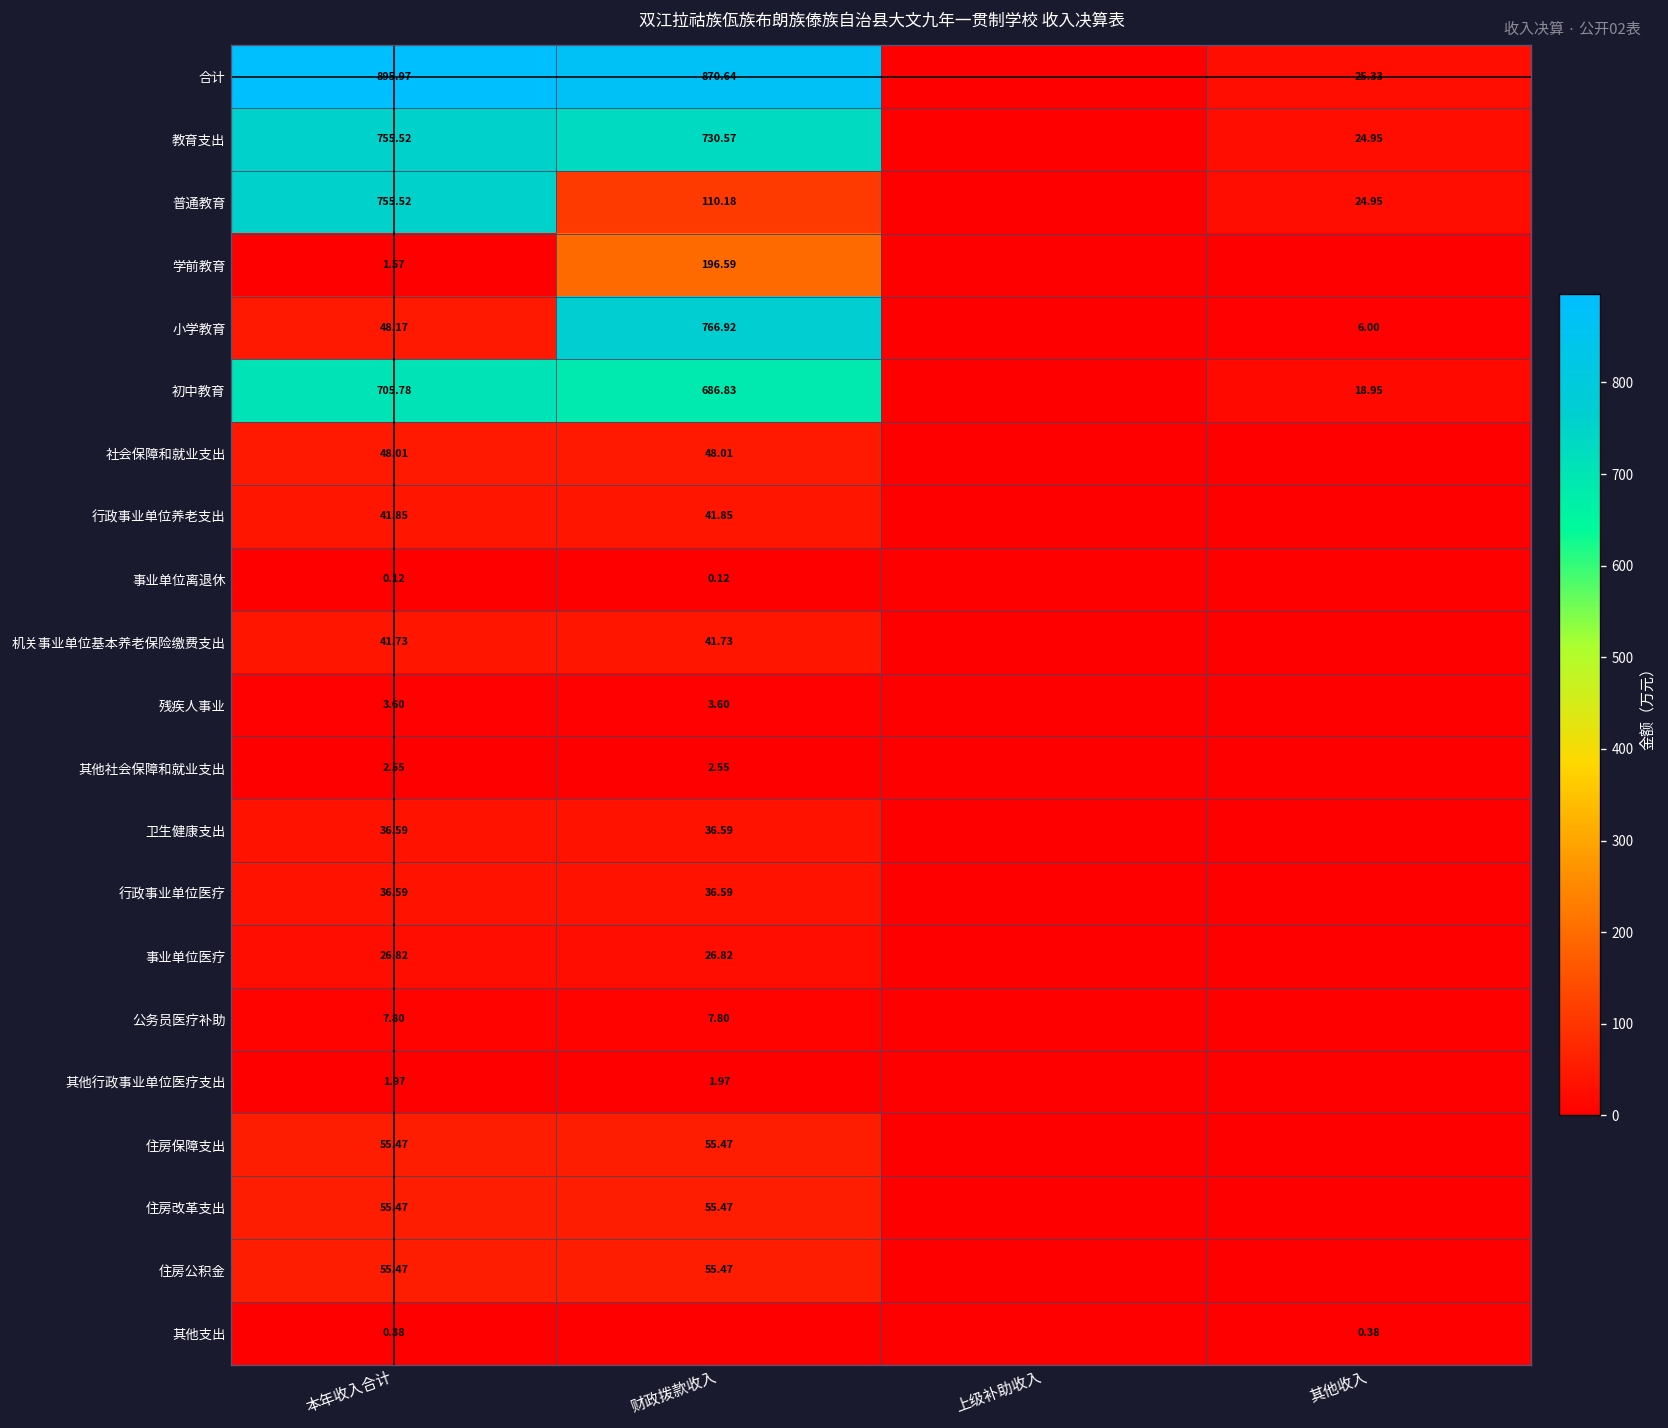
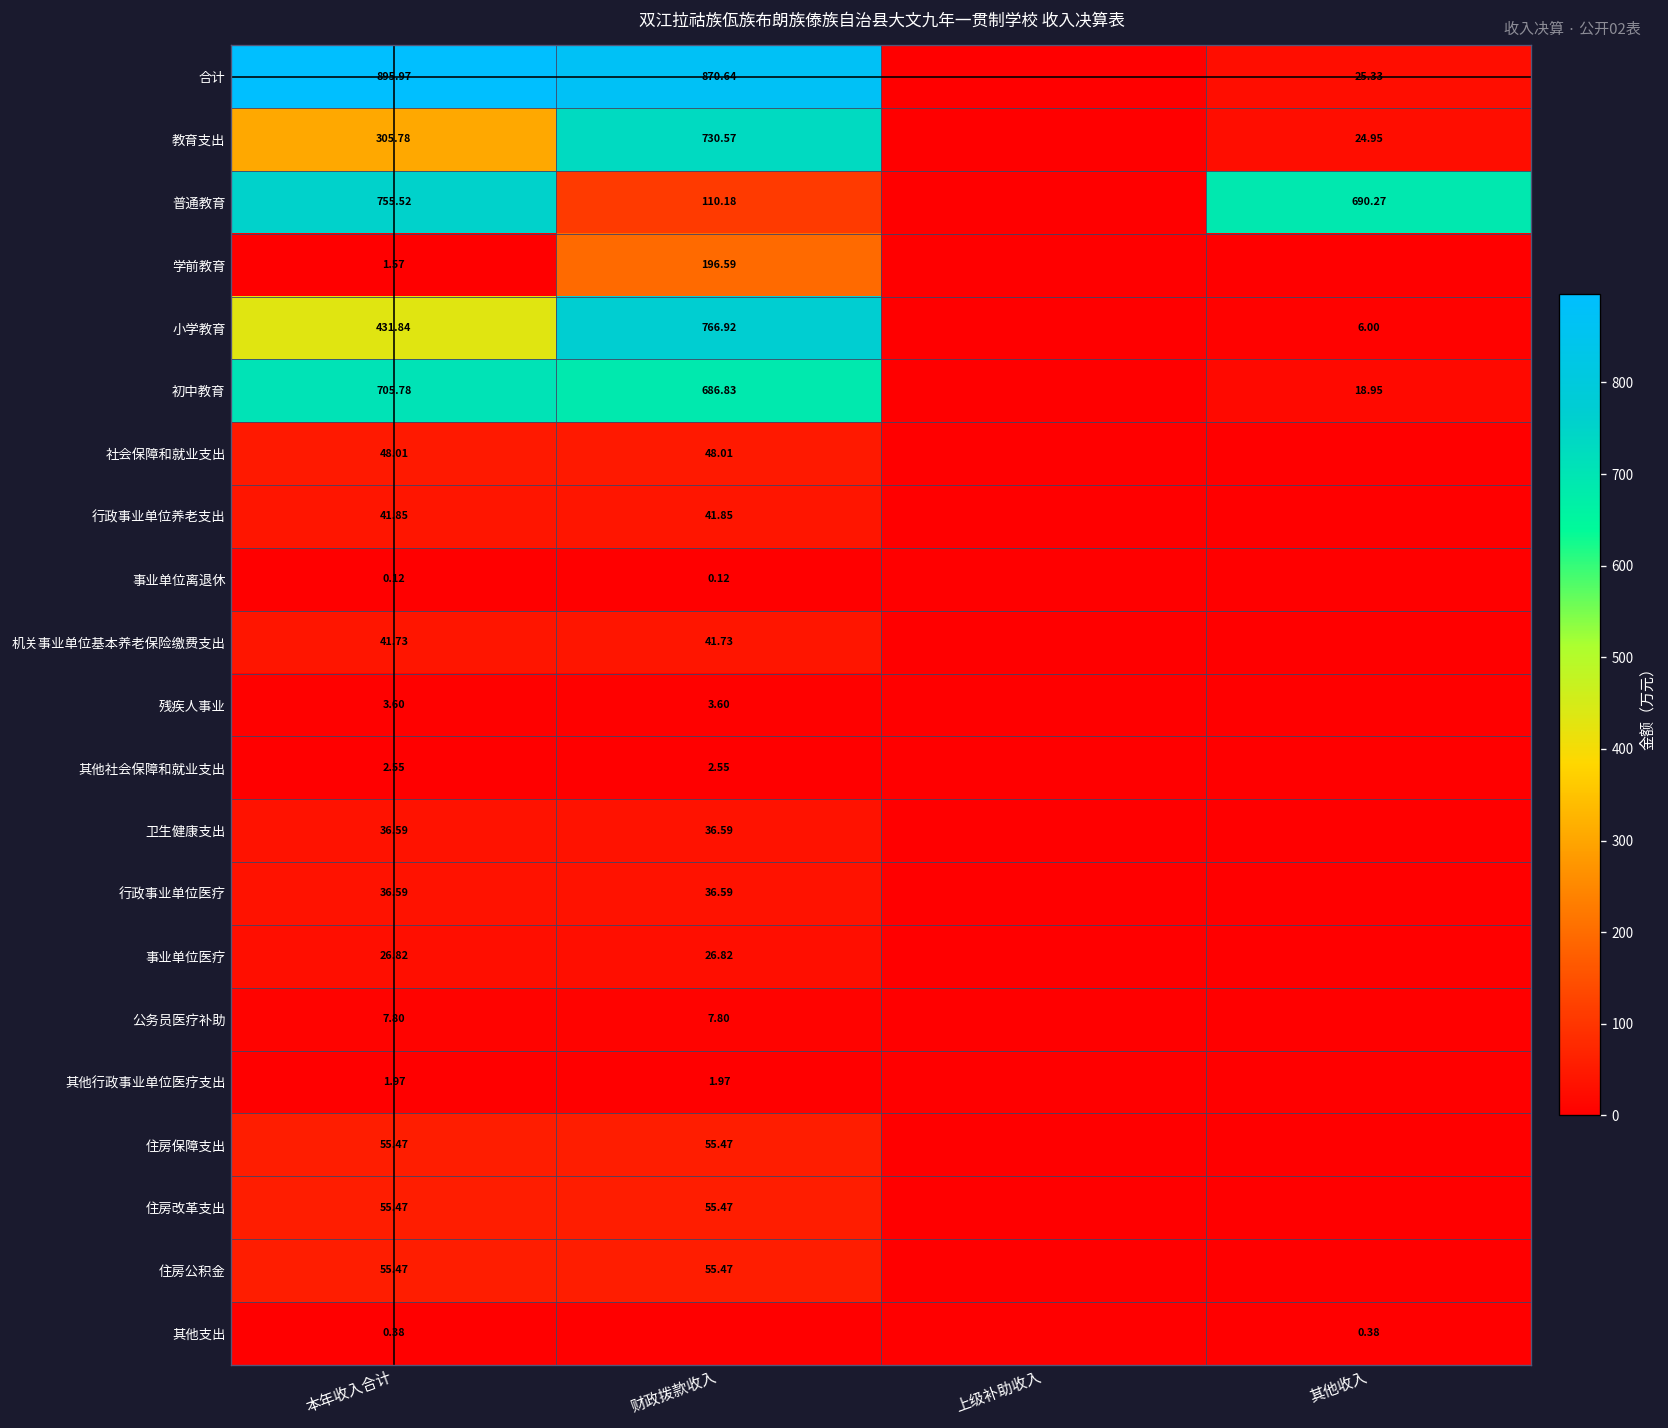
  {
    "合计": {
      "本年收入合计": 895.97,
      "财政拨款收入": 870.64,
      "其他收入": 25.33
    },
    "教育支出": {
-     "本年收入合计": 755.52,
+     "本年收入合计": 305.78,
      "财政拨款收入": 730.57,
      "其他收入": 24.95
    },
    "普通教育": {
      "本年收入合计": 755.52,
      "财政拨款收入": 110.18,
-     "其他收入": 24.95
+     "其他收入": 690.27
    },
    "学前教育": {
      "本年收入合计": 1.57,
      "财政拨款收入": 196.59
    },
    "小学教育": {
-     "本年收入合计": 48.17,
+     "本年收入合计": 431.84,
      "财政拨款收入": 766.92,
      "其他收入": 6.00
    },
    "初中教育": {
      "本年收入合计": 705.78,
      "财政拨款收入": 686.83,
      "其他收入": 18.95
    },
    "社会保障和就业支出": {
      "本年收入合计": 48.01,
      "财政拨款收入": 48.01
    },
    "行政事业单位养老支出": {
      "本年收入合计": 41.85,
      "财政拨款收入": 41.85
    },
    "事业单位离退休": {
      "本年收入合计": 0.12,
      "财政拨款收入": 0.12
    },
    "机关事业单位基本养老保险缴费支出": {
      "本年收入合计": 41.73,
      "财政拨款收入": 41.73
    },
    "残疾人事业": {
      "本年收入合计": 3.60,
      "财政拨款收入": 3.60
    },
    "其他社会保障和就业支出": {
      "本年收入合计": 2.55,
      "财政拨款收入": 2.55
    },
    "卫生健康支出": {
      "本年收入合计": 36.59,
      "财政拨款收入": 36.59
    },
    "行政事业单位医疗": {
      "本年收入合计": 36.59,
      "财政拨款收入": 36.59
    },
    "事业单位医疗": {
      "本年收入合计": 26.82,
      "财政拨款收入": 26.82
    },
    "公务员医疗补助": {
      "本年收入合计": 7.80,
      "财政拨款收入": 7.80
    },
    "其他行政事业单位医疗支出": {
      "本年收入合计": 1.97,
      "财政拨款收入": 1.97
    },
    "住房保障支出": {
      "本年收入合计": 55.47,
      "财政拨款收入": 55.47
    },
    "住房改革支出": {
      "本年收入合计": 55.47,
      "财政拨款收入": 55.47
    },
    "住房公积金": {
      "本年收入合计": 55.47,
      "财政拨款收入": 55.47
    },
    "其他支出": {
      "本年收入合计": 0.38,
      "其他收入": 0.38
    }
  }
